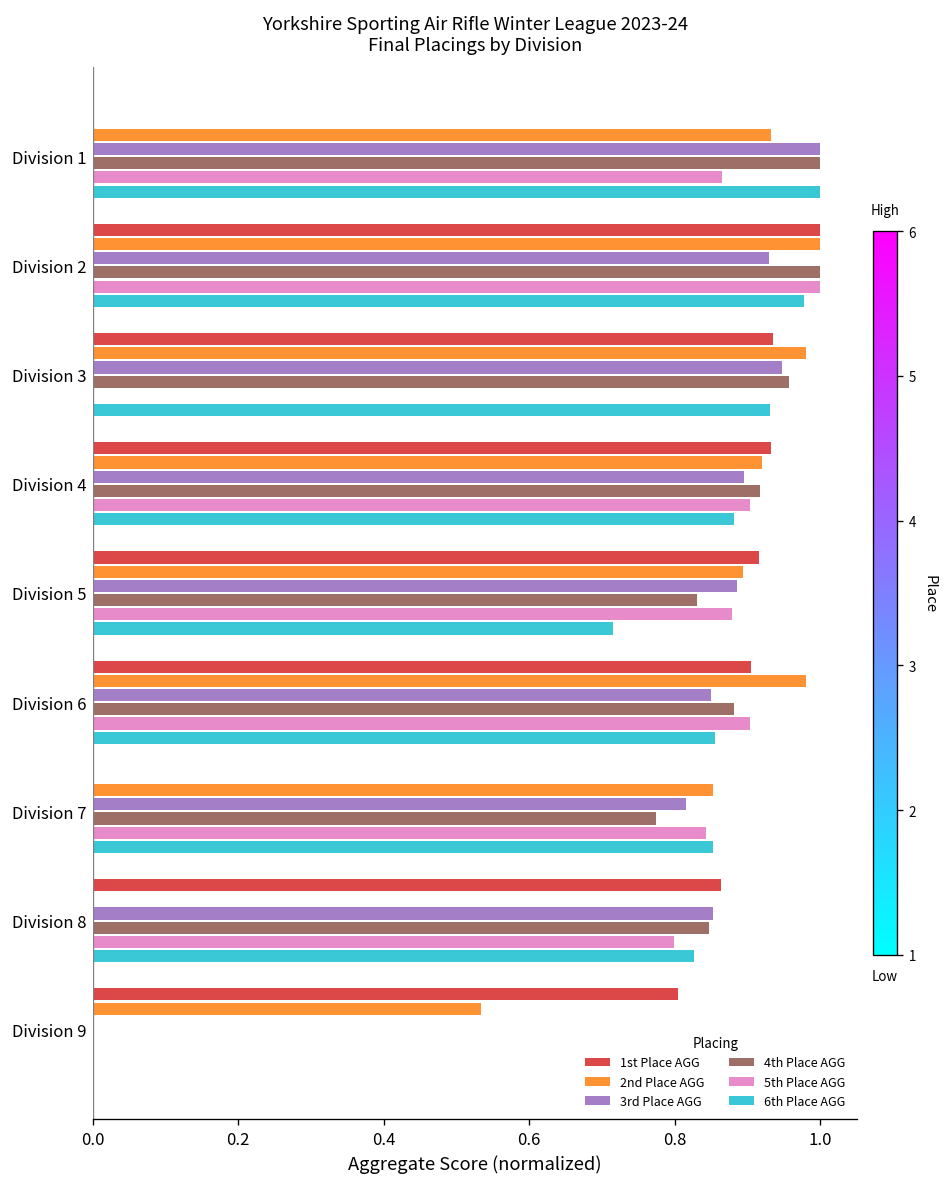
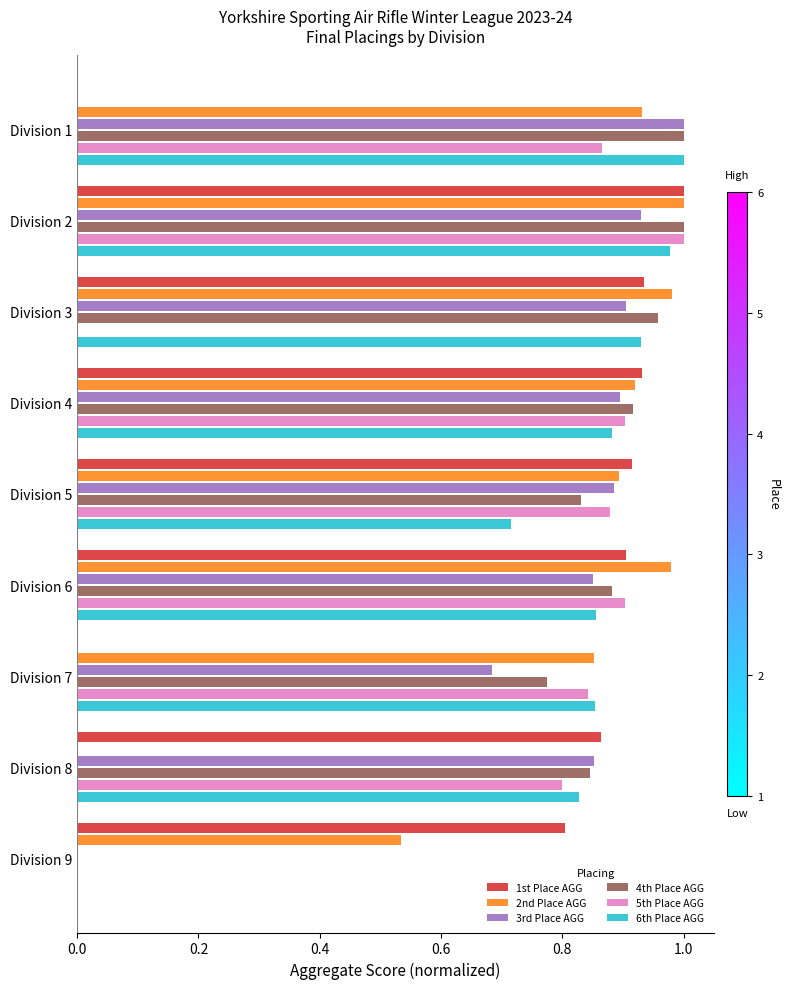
  {
    "1st Place AGG": {
      "Division 1": 0.00,
      "Division 2": 1.00,
      "Division 3": 0.94,
      "Division 4": 0.93,
      "Division 5": 0.92,
      "Division 6": 0.91,
      "Division 7": 0.00,
      "Division 8": 0.86,
      "Division 9": 0.80
    },
    "2nd Place AGG": {
      "Division 1": 0.93,
      "Division 2": 1.00,
      "Division 3": 0.98,
      "Division 4": 0.92,
      "Division 5": 0.89,
      "Division 6": 0.98,
      "Division 7": 0.85,
      "Division 8": 0.00,
      "Division 9": 0.53
    },
    "3rd Place AGG": {
      "Division 1": 1.00,
      "Division 2": 0.93,
-     "Division 3": 0.95,
+     "Division 3": 0.91,
      "Division 4": 0.90,
      "Division 5": 0.89,
      "Division 6": 0.85,
-     "Division 7": 0.82,
+     "Division 7": 0.68,
      "Division 8": 0.85,
      "Division 9": 0.00
    },
    "4th Place AGG": {
      "Division 1": 1.00,
      "Division 2": 1.00,
      "Division 3": 0.96,
      "Division 4": 0.92,
      "Division 5": 0.83,
      "Division 6": 0.88,
      "Division 7": 0.77,
      "Division 8": 0.85,
      "Division 9": 0.00
    },
    "5th Place AGG": {
      "Division 1": 0.87,
      "Division 2": 1.00,
      "Division 3": 0.00,
      "Division 4": 0.90,
      "Division 5": 0.88,
      "Division 6": 0.90,
      "Division 7": 0.84,
      "Division 8": 0.80,
      "Division 9": 0.00
    },
    "6th Place AGG": {
      "Division 1": 1.00,
      "Division 2": 0.98,
      "Division 3": 0.93,
      "Division 4": 0.88,
      "Division 5": 0.72,
      "Division 6": 0.85,
      "Division 7": 0.85,
      "Division 8": 0.83,
      "Division 9": 0.00
    }
  }
